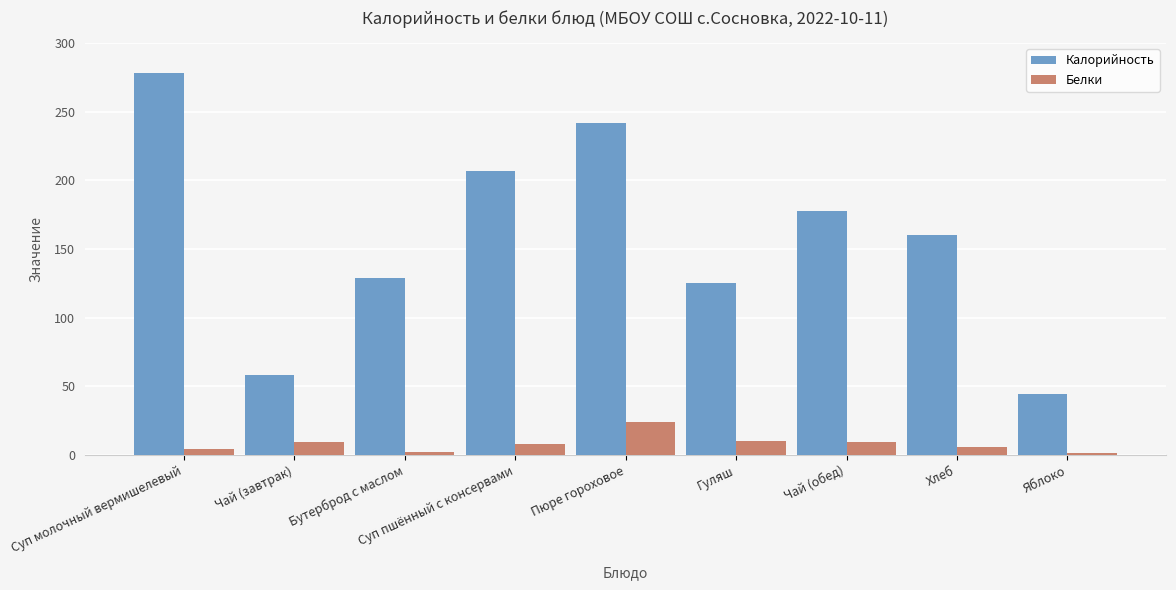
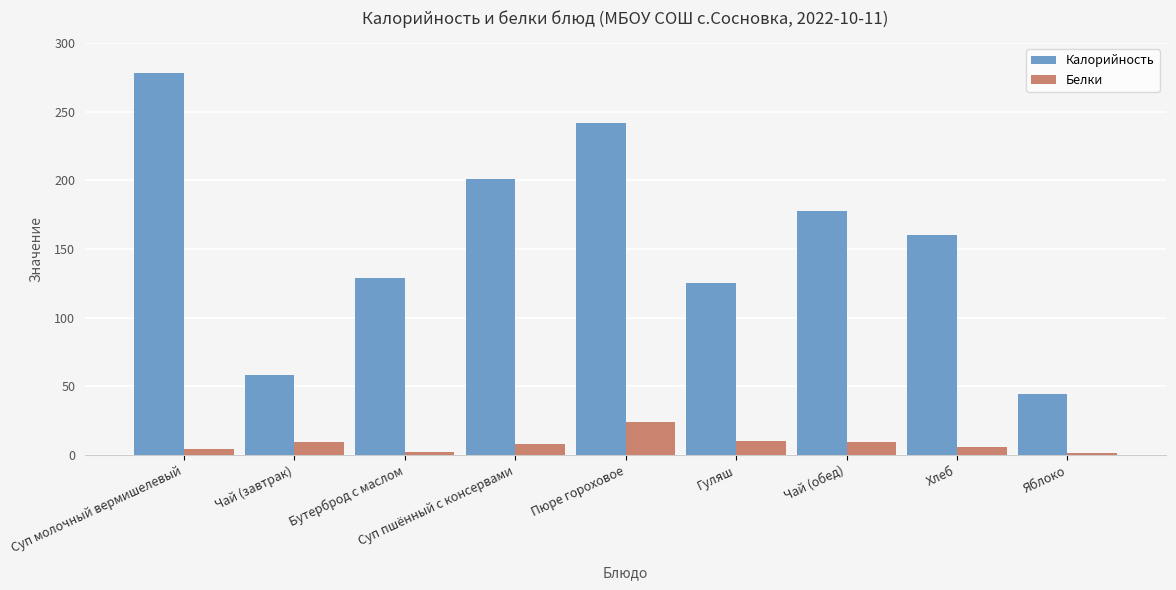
  {
    "Калорийность": {
      "Суп молочный вермишелевый": 278,
      "Чай (завтрак)": 58,
      "Бутерброд с маслом": 129,
-     "Суп пшённый с консервами": 207,
+     "Суп пшённый с консервами": 201,
      "Пюре гороховое": 242,
      "Гуляш": 125,
      "Чай (обед)": 178,
      "Хлеб": 160,
      "Яблоко": 44
    },
    "Белки": {
      "Суп молочный вермишелевый": 5,
      "Чай (завтрак)": 9,
      "Бутерброд с маслом": 2,
      "Суп пшённый с консервами": 8,
      "Пюре гороховое": 24,
      "Гуляш": 10,
      "Чай (обед)": 9,
      "Хлеб": 6
    }
  }
